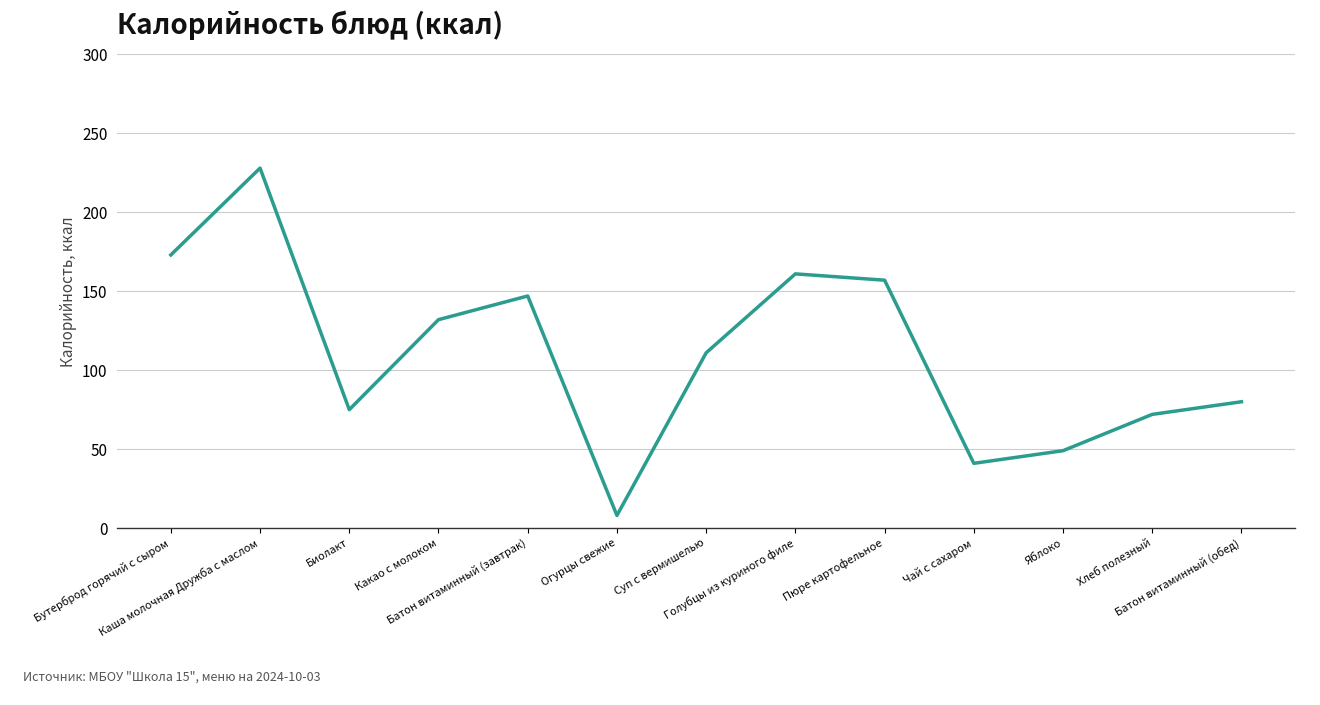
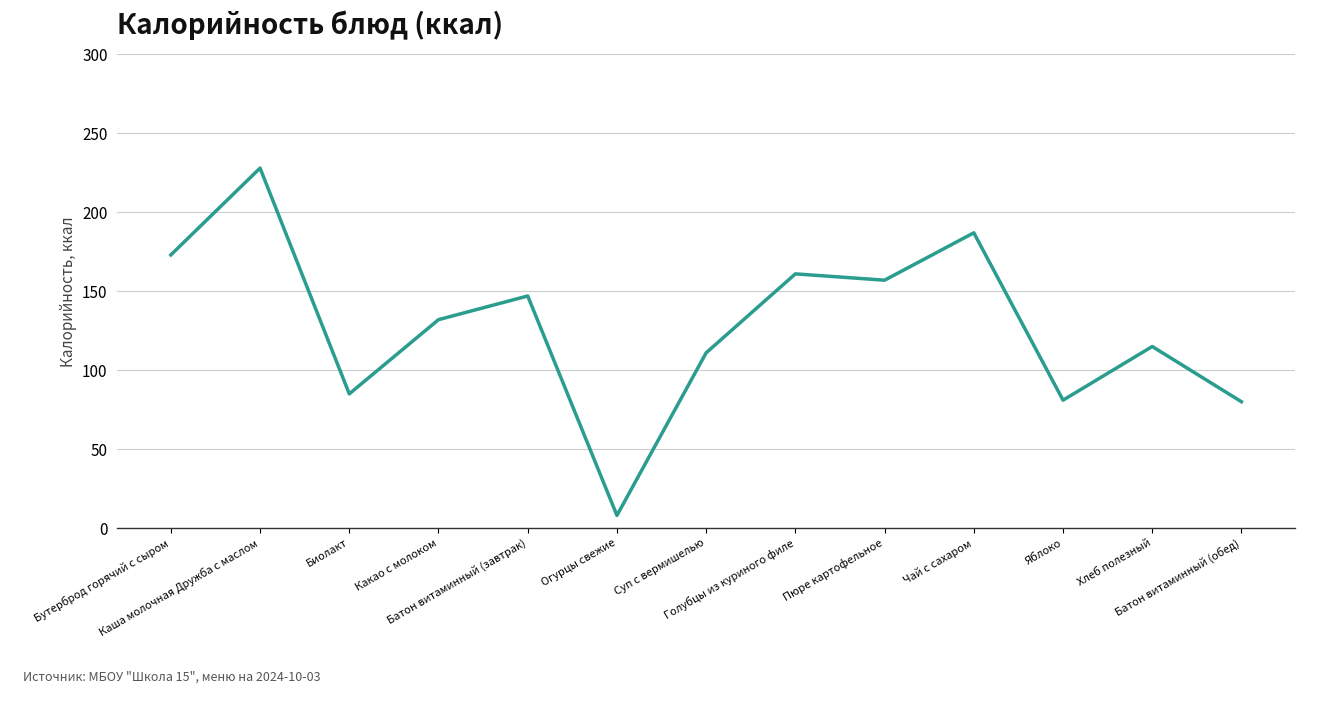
  {
    "Бутерброд горячий с сыром": 173,
    "Каша молочная Дружба с маслом": 228,
-   "Биолакт": 75,
+   "Биолакт": 85,
    "Какао с молоком": 132,
    "Батон витаминный (завтрак)": 147,
    "Огурцы свежие": 8,
    "Суп с вермишелью": 111,
    "Голубцы из куриного филе": 161,
    "Пюре картофельное": 157,
-   "Чай с сахаром": 41,
-   "Яблоко": 49,
-   "Хлеб полезный": 72,
+   "Чай с сахаром": 187,
+   "Яблоко": 81,
+   "Хлеб полезный": 115,
    "Батон витаминный (обед)": 80
  }
